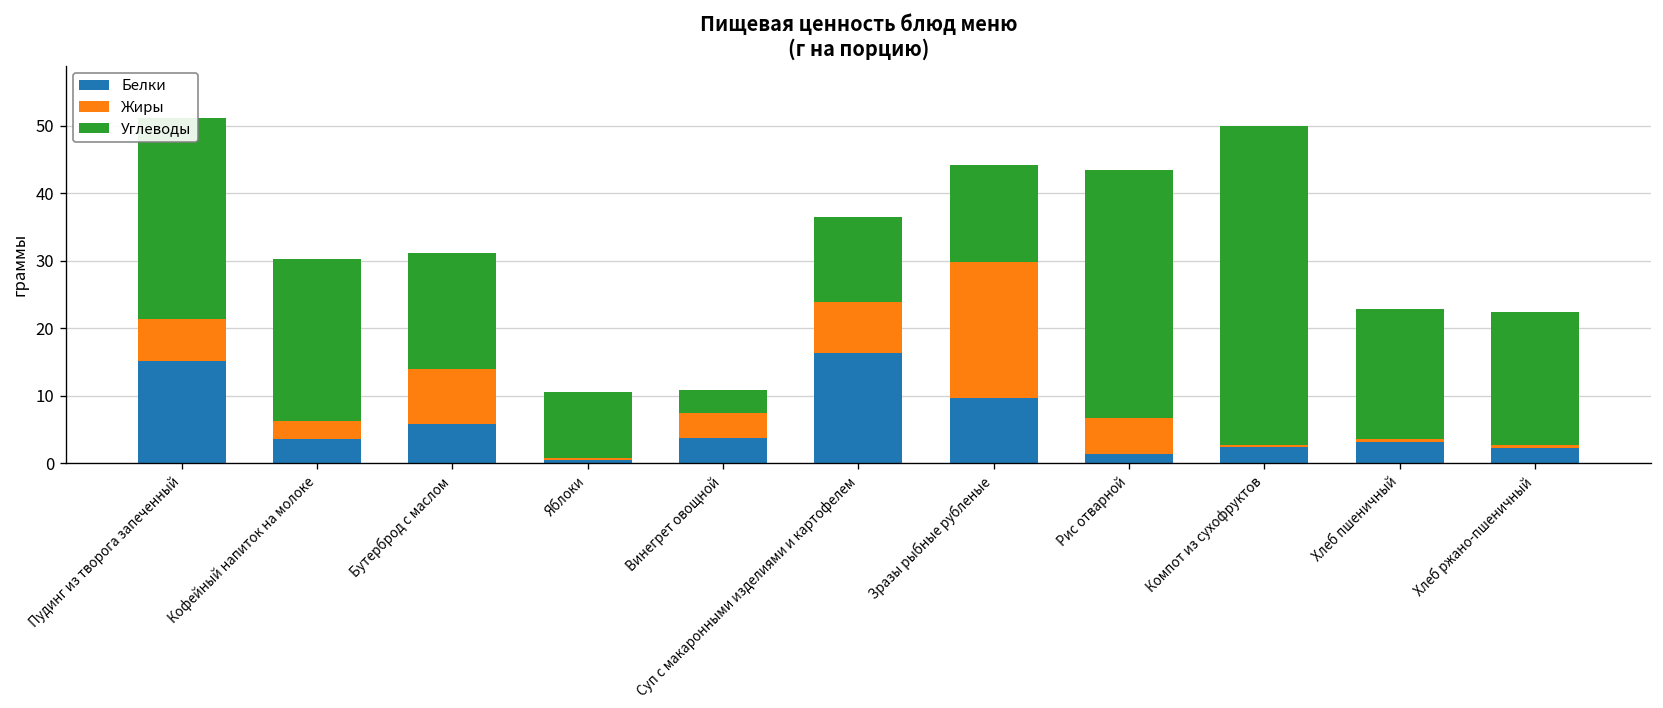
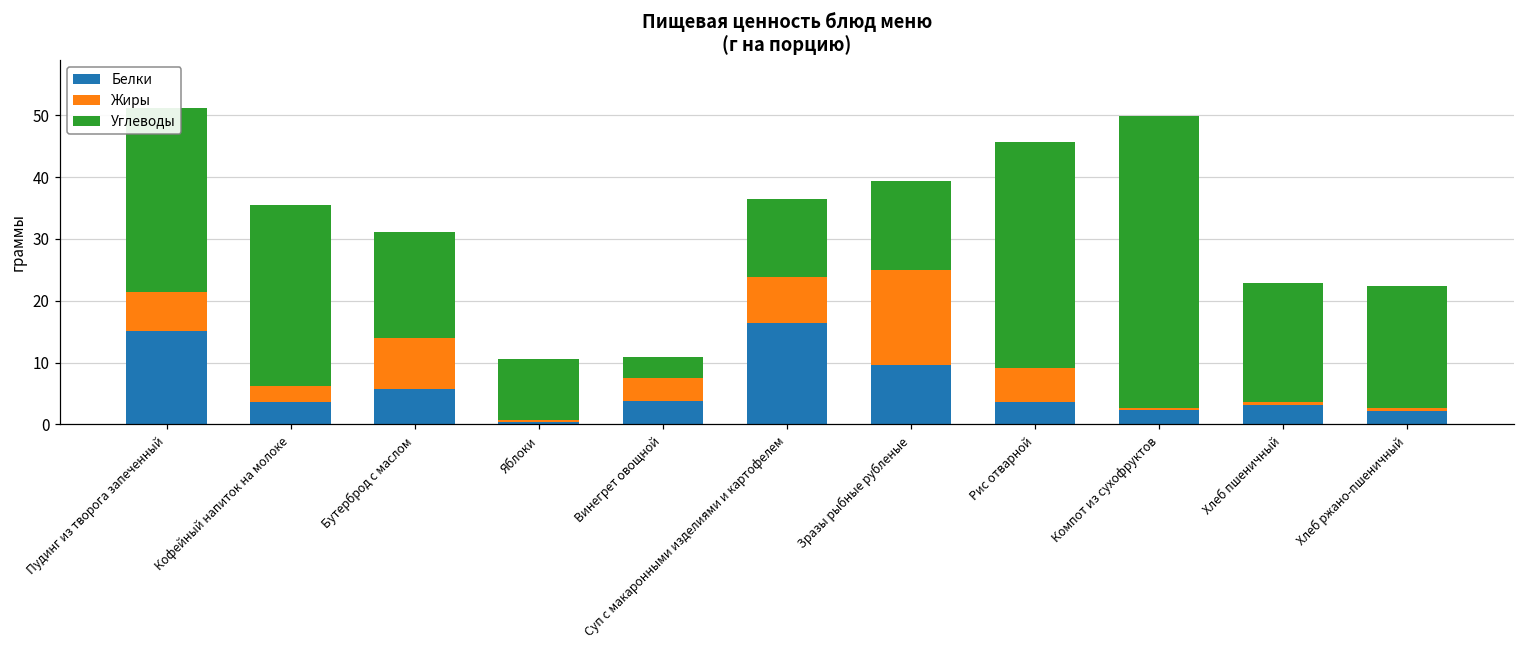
  {
    "Белки": {
      "Пудинг из творога запеченный": 15,
      "Кофейный напиток на молоке": 4,
      "Бутерброд с маслом": 6,
      "Винегрет овощной": 4,
      "Суп с макаронными изделиями и картофелем": 16,
      "Зразы рыбные рубленые": 10,
-     "Рис отварной": 1,
+     "Рис отварной": 4,
      "Компот из сухофруктов": 2,
      "Хлеб пшеничный": 3,
      "Хлеб ржано-пшеничный": 2
    },
    "Жиры": {
      "Пудинг из творога запеченный": 6,
      "Кофейный напиток на молоке": 3,
      "Бутерброд с маслом": 8,
      "Винегрет овощной": 4,
      "Суп с макаронными изделиями и картофелем": 8,
-     "Зразы рыбные рубленые": 20,
+     "Зразы рыбные рубленые": 15,
      "Рис отварной": 5
    },
    "Углеводы": {
-     "Кофейный напиток на молоке": 24,
+     "Кофейный напиток на молоке": 29,
      "Бутерброд с маслом": 17,
      "Яблоки": 10,
      "Винегрет овощной": 3,
      "Суп с макаронными изделиями и картофелем": 13,
      "Зразы рыбные рубленые": 14,
      "Рис отварной": 37,
      "Компот из сухофруктов": 47,
      "Хлеб пшеничный": 19,
      "Хлеб ржано-пшеничный": 20
    }
  }
